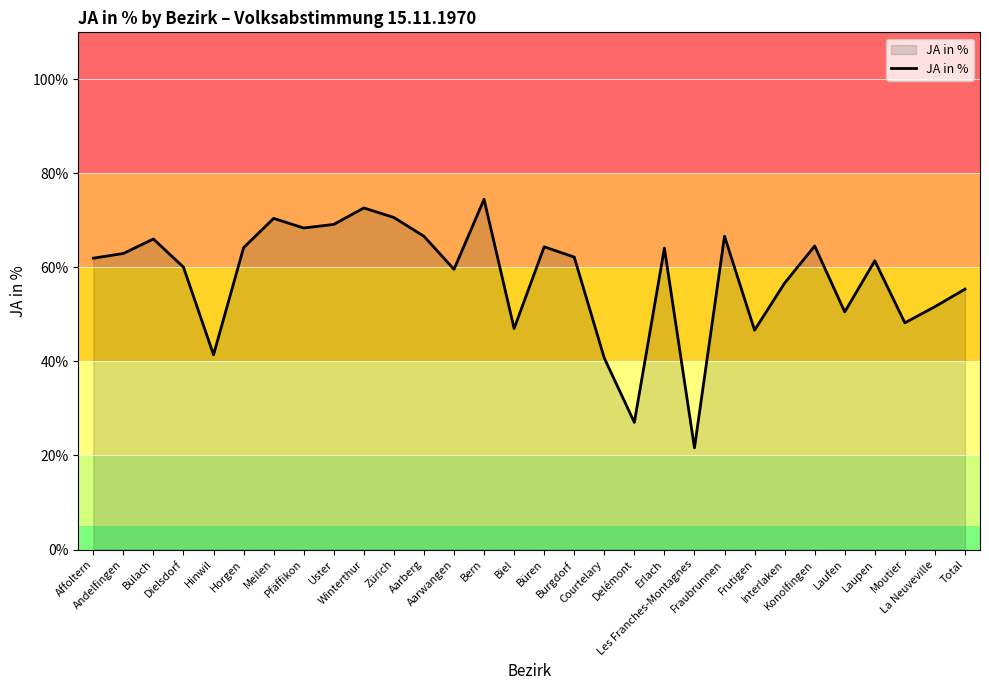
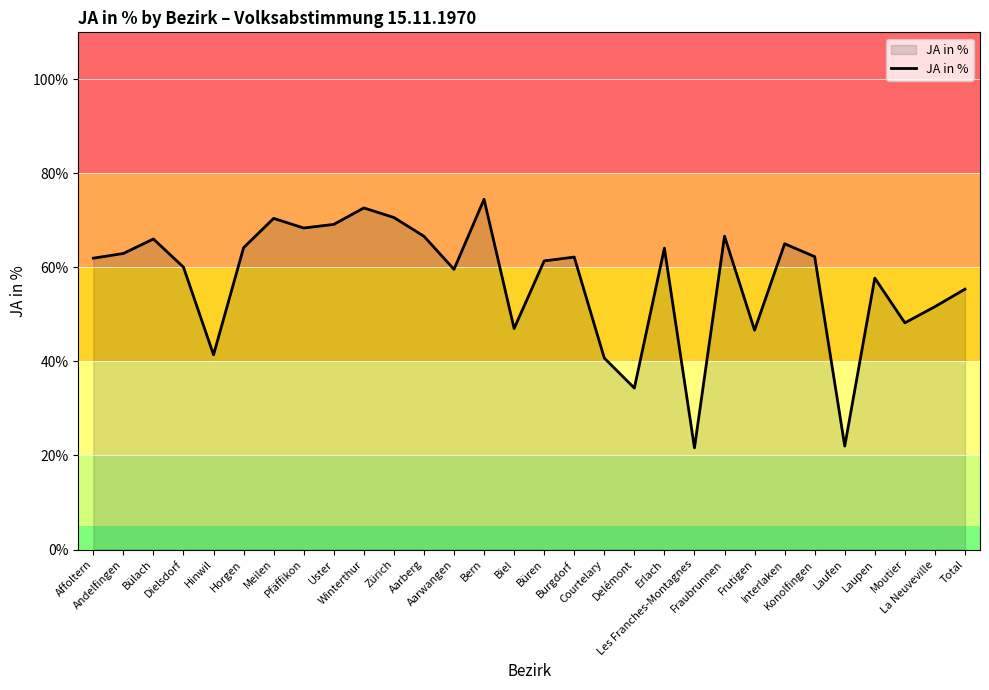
  {
    "Affoltern": "62%",
    "Andelfingen": "63%",
    "Bülach": "66%",
    "Dielsdorf": "60%",
    "Hinwil": "41%",
    "Horgen": "64%",
    "Meilen": "70%",
    "Pfäffikon": "68%",
    "Uster": "69%",
    "Winterthur": "73%",
    "Zürich": "71%",
    "Aarberg": "67%",
    "Aarwangen": "60%",
    "Bern": "74%",
    "Biel": "47%",
-   "Büren": "64%",
+   "Büren": "61%",
    "Burgdorf": "62%",
    "Courtelary": "41%",
-   "Delémont": "27%",
+   "Delémont": "34%",
    "Erlach": "64%",
    "Les Franches-Montagnes": "22%",
    "Fraubrunnen": "67%",
    "Frutigen": "47%",
-   "Interlaken": "57%",
-   "Konolfingen": "65%",
-   "Laufen": "51%",
-   "Laupen": "61%",
+   "Interlaken": "65%",
+   "Konolfingen": "62%",
+   "Laufen": "22%",
+   "Laupen": "58%",
    "Moutier": "48%",
    "La Neuveville": "52%",
    "Total": "55%"
  }
